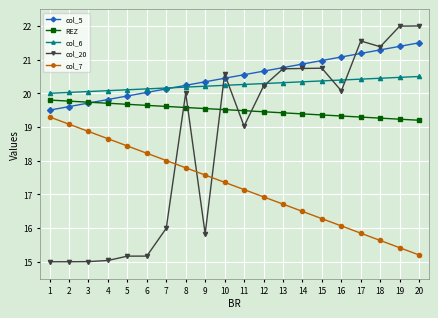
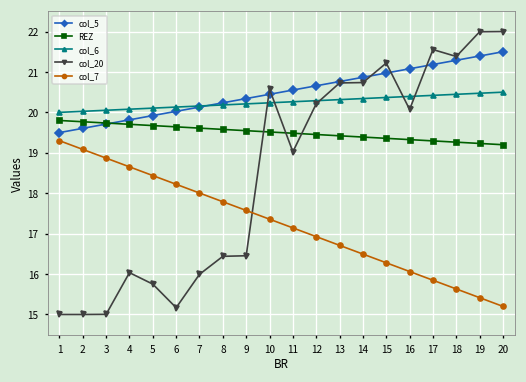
  {
    "col_5": {
      "1": 19.5,
      "2": 19.6,
      "4": 19.8,
      "5": 19.9,
      "6": 20.0,
      "9": 20.3,
      "10": 20.4,
      "11": 20.6,
      "12": 20.7,
      "14": 20.9,
      "15": 21.0,
      "16": 21.1,
      "17": 21.2,
      "18": 21.3,
      "19": 21.4,
      "20": 21.5
    },
    "REZ": {
      "1": 19.8,
      "2": 19.8,
      "4": 19.7,
      "5": 19.7,
      "6": 19.6,
      "7": 19.6,
      "8": 19.6,
      "9": 19.5,
      "10": 19.5,
      "11": 19.5,
      "12": 19.5,
      "13": 19.4,
      "14": 19.4,
      "15": 19.4,
      "16": 19.3,
      "17": 19.3,
      "18": 19.3,
      "19": 19.2,
      "20": 19.2
    },
    "col_6": {
      "1": 20.0,
      "2": 20.0,
      "3": 20.1,
      "4": 20.1,
      "5": 20.1,
      "6": 20.1,
      "9": 20.2,
      "10": 20.2,
      "11": 20.3,
      "12": 20.3,
      "13": 20.3,
      "14": 20.3,
      "15": 20.4,
      "16": 20.4,
      "17": 20.4,
      "18": 20.4,
      "19": 20.5,
      "20": 20.5
    },
    "col_20": {
      "1": 15.0,
      "2": 15.0,
      "3": 15.0,
-     "4": 15.0,
-     "5": 15.2,
+     "4": 16.0,
+     "5": 15.8,
      "6": 15.2,
      "7": 16.0,
-     "8": 20.0,
-     "9": 15.8,
+     "8": 16.4,
+     "9": 16.5,
      "10": 20.6,
      "11": 19.0,
      "12": 20.2,
      "14": 20.7,
-     "15": 20.7,
+     "15": 21.2,
      "16": 20.1,
      "17": 21.6,
      "18": 21.4,
      "19": 22.0,
      "20": 22.0
    },
    "col_7": {
      "1": 19.3,
      "2": 19.1,
      "3": 18.9,
      "4": 18.7,
      "5": 18.4,
      "6": 18.2,
      "7": 18.0,
      "8": 17.8,
      "9": 17.6,
      "10": 17.4,
      "11": 17.1,
      "12": 16.9,
      "13": 16.7,
      "14": 16.5,
      "15": 16.3,
      "16": 16.1,
      "17": 15.8,
      "18": 15.6,
      "19": 15.4,
      "20": 15.2
    }
  }
